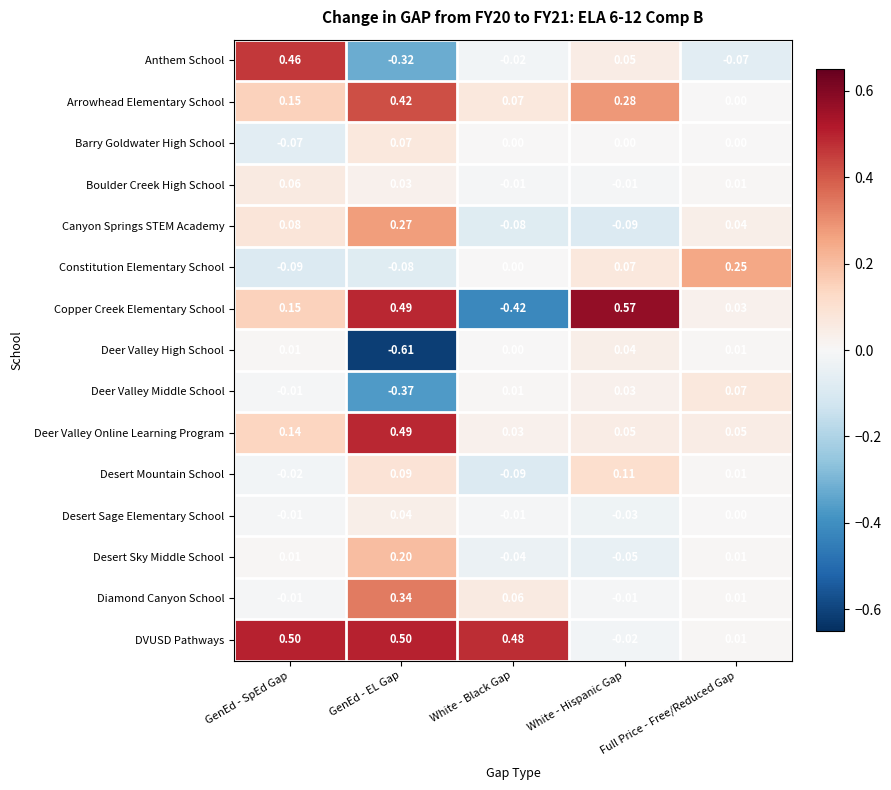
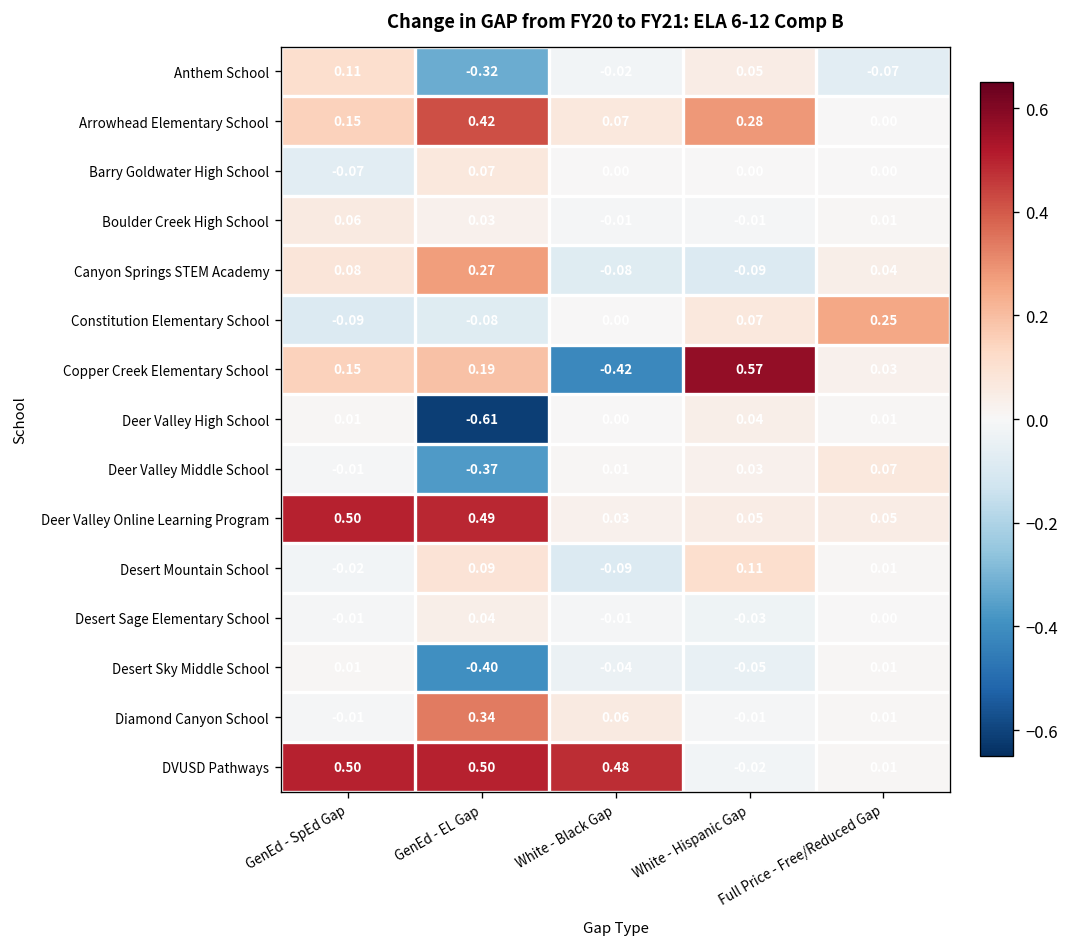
  {
    "Anthem School": {
-     "GenEd - SpEd Gap": 0.46,
+     "GenEd - SpEd Gap": 0.11,
      "GenEd - EL Gap": -0.32
    },
    "Arrowhead Elementary School": {
      "GenEd - SpEd Gap": 0.15,
      "GenEd - EL Gap": 0.42,
      "White - Hispanic Gap": 0.28
    },
    "Canyon Springs STEM Academy": {
      "GenEd - EL Gap": 0.27
    },
    "Constitution Elementary School": {
      "Full Price - Free/Reduced Gap": 0.25
    },
    "Copper Creek Elementary School": {
      "GenEd - SpEd Gap": 0.15,
-     "GenEd - EL Gap": 0.49,
+     "GenEd - EL Gap": 0.19,
      "White - Black Gap": -0.42,
      "White - Hispanic Gap": 0.57
    },
    "Deer Valley High School": {
      "GenEd - EL Gap": -0.61
    },
    "Deer Valley Middle School": {
      "GenEd - EL Gap": -0.37
    },
    "Deer Valley Online Learning Program": {
-     "GenEd - SpEd Gap": 0.14,
+     "GenEd - SpEd Gap": 0.50,
      "GenEd - EL Gap": 0.49
    },
    "Desert Mountain School": {
      "White - Hispanic Gap": 0.11
    },
    "Desert Sky Middle School": {
-     "GenEd - EL Gap": 0.20
+     "GenEd - EL Gap": -0.40
    },
    "Diamond Canyon School": {
      "GenEd - EL Gap": 0.34
    },
    "DVUSD Pathways": {
      "GenEd - SpEd Gap": 0.50,
      "GenEd - EL Gap": 0.50,
      "White - Black Gap": 0.48
    }
  }
